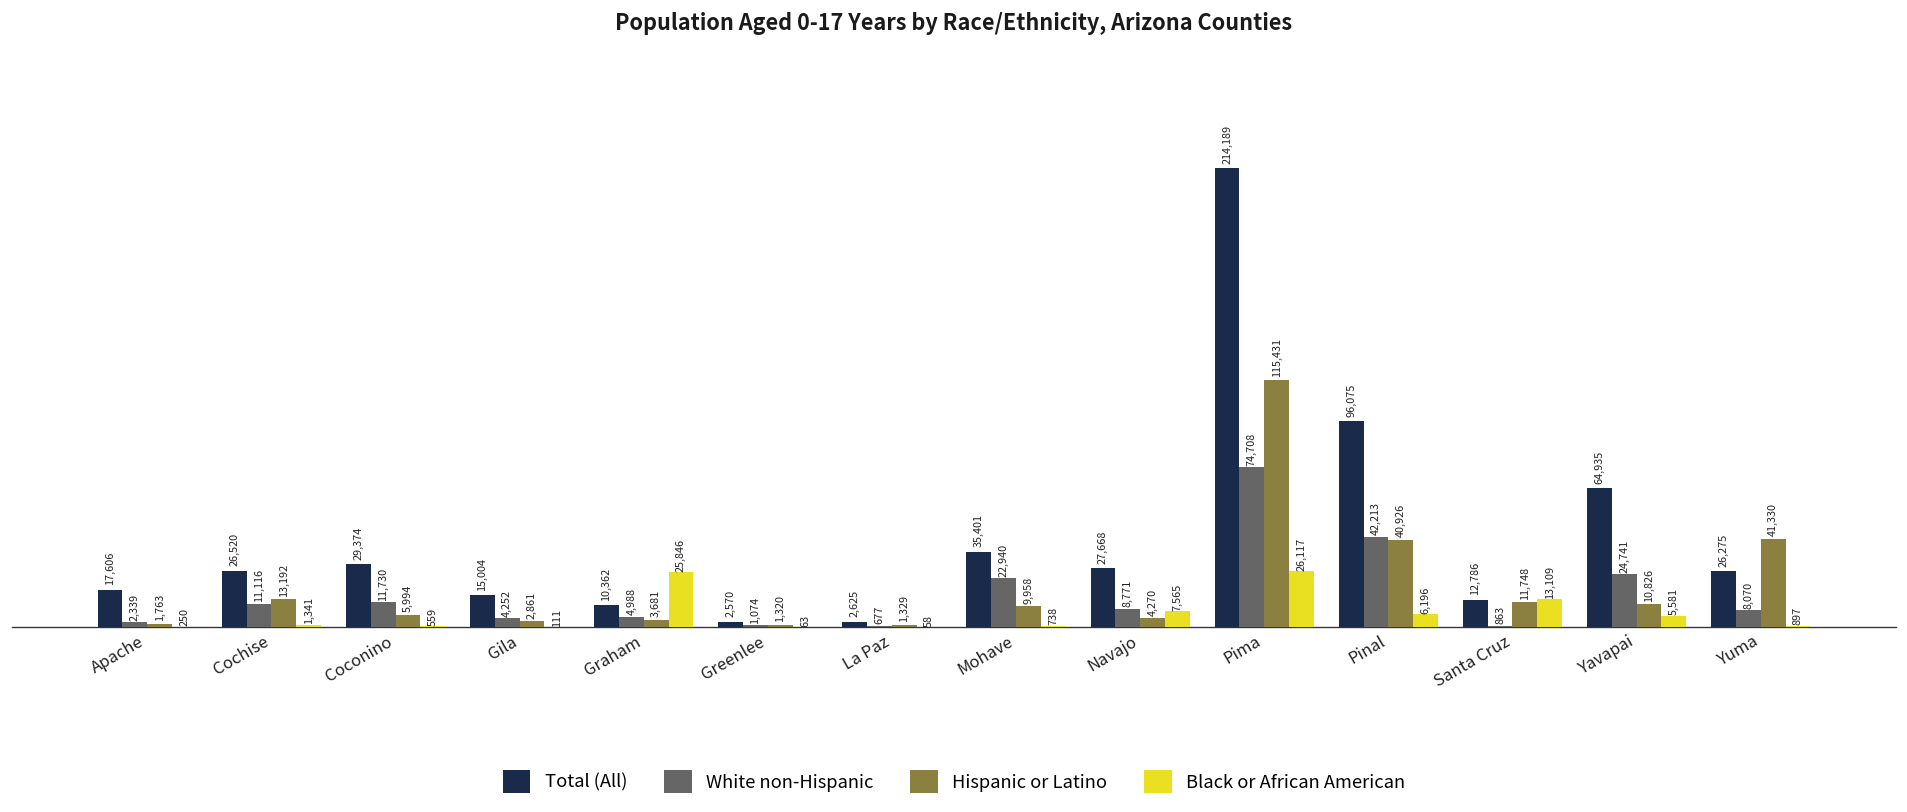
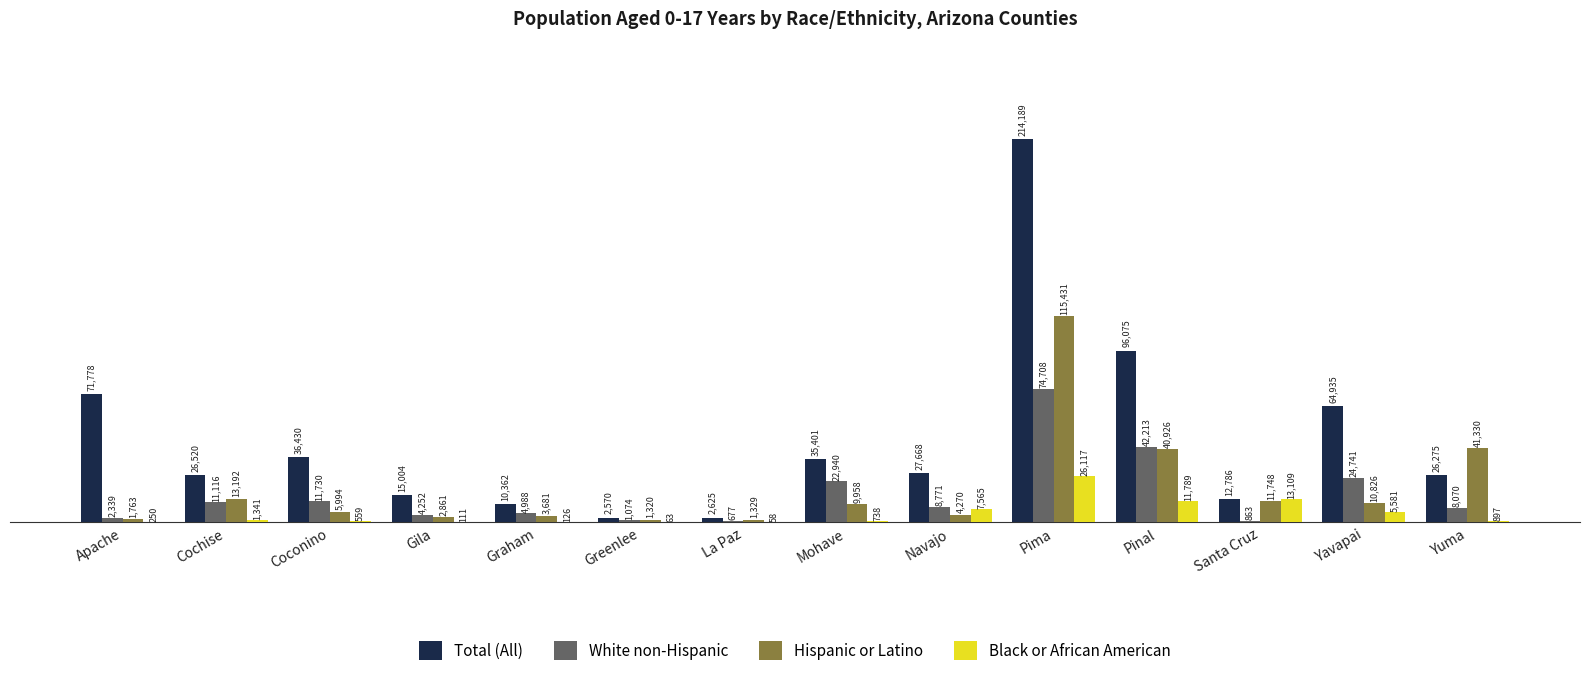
  {
    "Total (All)": {
-     "Apache": "17,606",
+     "Apache": "71,778",
      "Cochise": "26,520",
-     "Coconino": "29,374",
+     "Coconino": "36,430",
      "Gila": "15,004",
      "Graham": "10,362",
      "Greenlee": "2,570",
      "La Paz": "2,625",
      "Mohave": "35,401",
      "Navajo": "27,668",
      "Pima": "214,189",
      "Pinal": "96,075",
      "Santa Cruz": "12,786",
      "Yavapai": "64,935",
      "Yuma": "26,275"
    },
    "Black or African American": {
      "Apache": "250",
      "Cochise": "1,341",
      "Coconino": "559",
      "Gila": "111",
-     "Graham": "25,846",
+     "Graham": "126",
      "Greenlee": "63",
      "La Paz": "58",
      "Mohave": "738",
      "Navajo": "7,565",
      "Pima": "26,117",
-     "Pinal": "6,196",
+     "Pinal": "11,789",
      "Santa Cruz": "13,109",
      "Yavapai": "5,581",
      "Yuma": "897"
    }
  }
